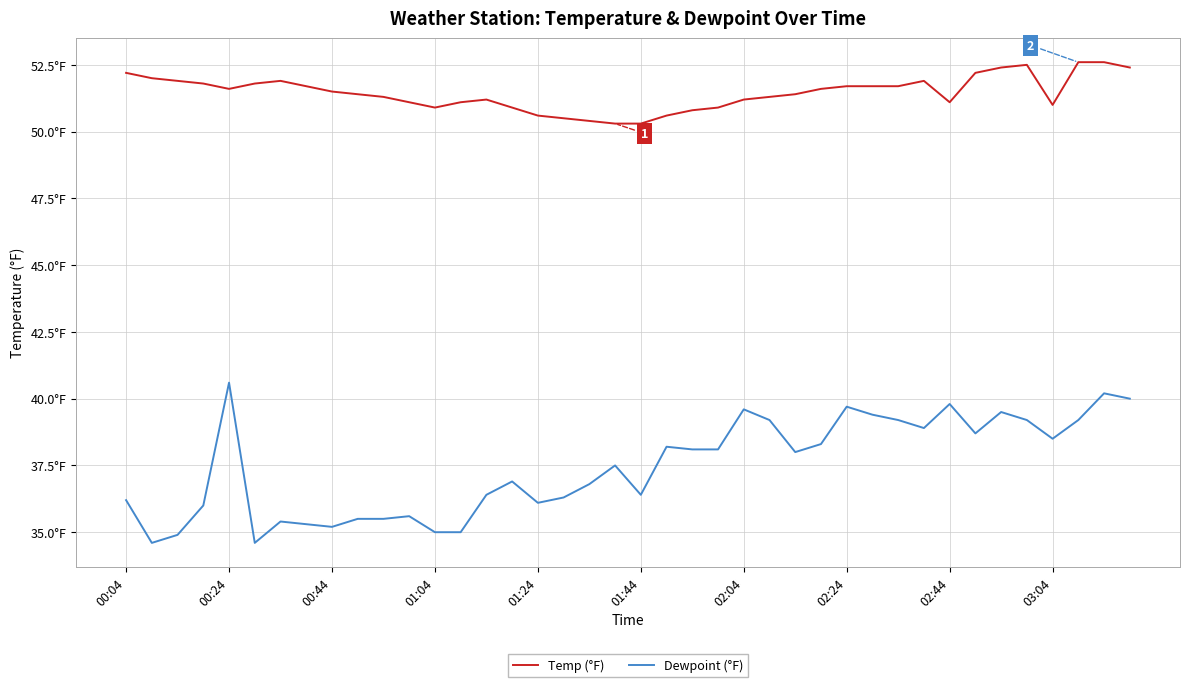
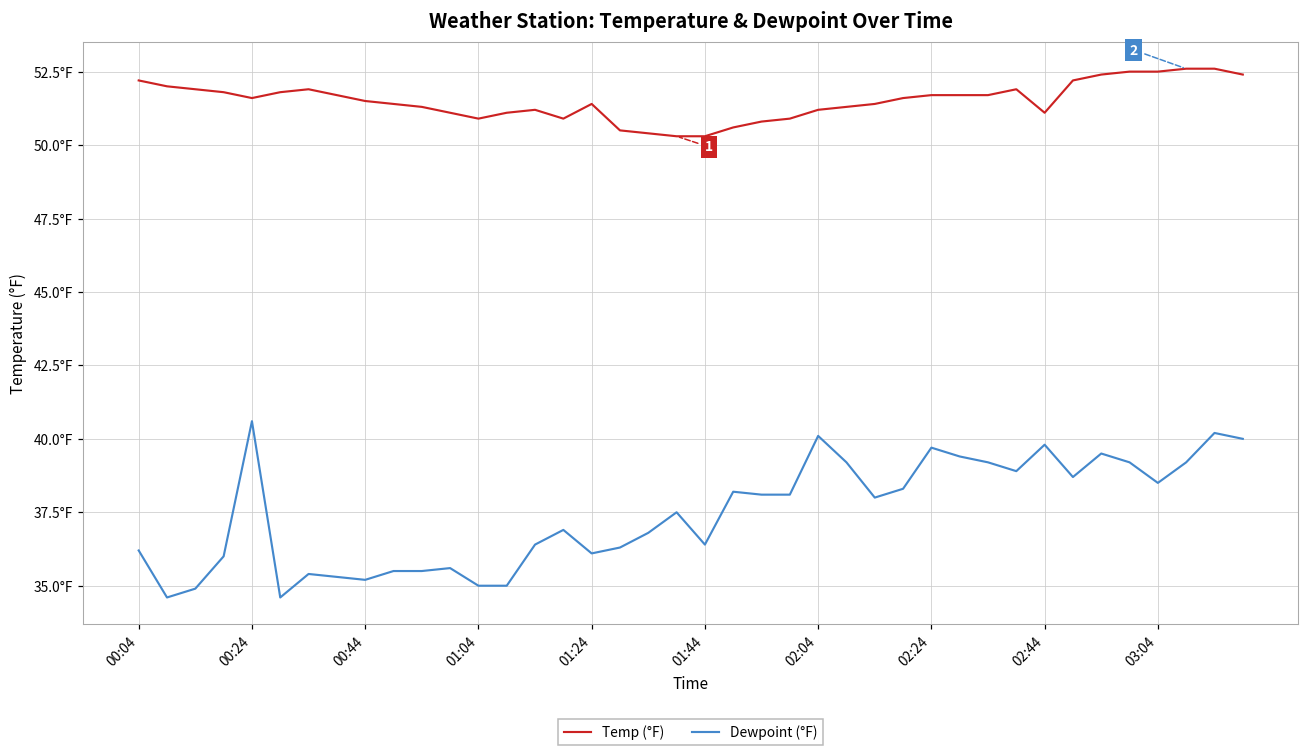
  {
    "Temp (°F)": {
      "00:04": "52.2°F",
      "00:24": "51.6°F",
      "00:44": "51.5°F",
      "01:04": "50.9°F",
-     "01:24": "50.6°F",
+     "01:24": "51.4°F",
      "02:04": "51.2°F",
      "02:24": "51.7°F",
      "02:44": "51.1°F",
-     "03:04": "51.0°F"
+     "03:04": "52.5°F"
    },
    "Dewpoint (°F)": {
      "00:04": "36.2°F",
      "00:24": "40.6°F",
      "00:44": "35.2°F",
      "01:04": "35.0°F",
      "01:24": "36.1°F",
      "01:44": "36.4°F",
-     "02:04": "39.6°F",
+     "02:04": "40.1°F",
      "02:24": "39.7°F",
      "02:44": "39.8°F",
      "03:04": "38.5°F"
    }
  }
